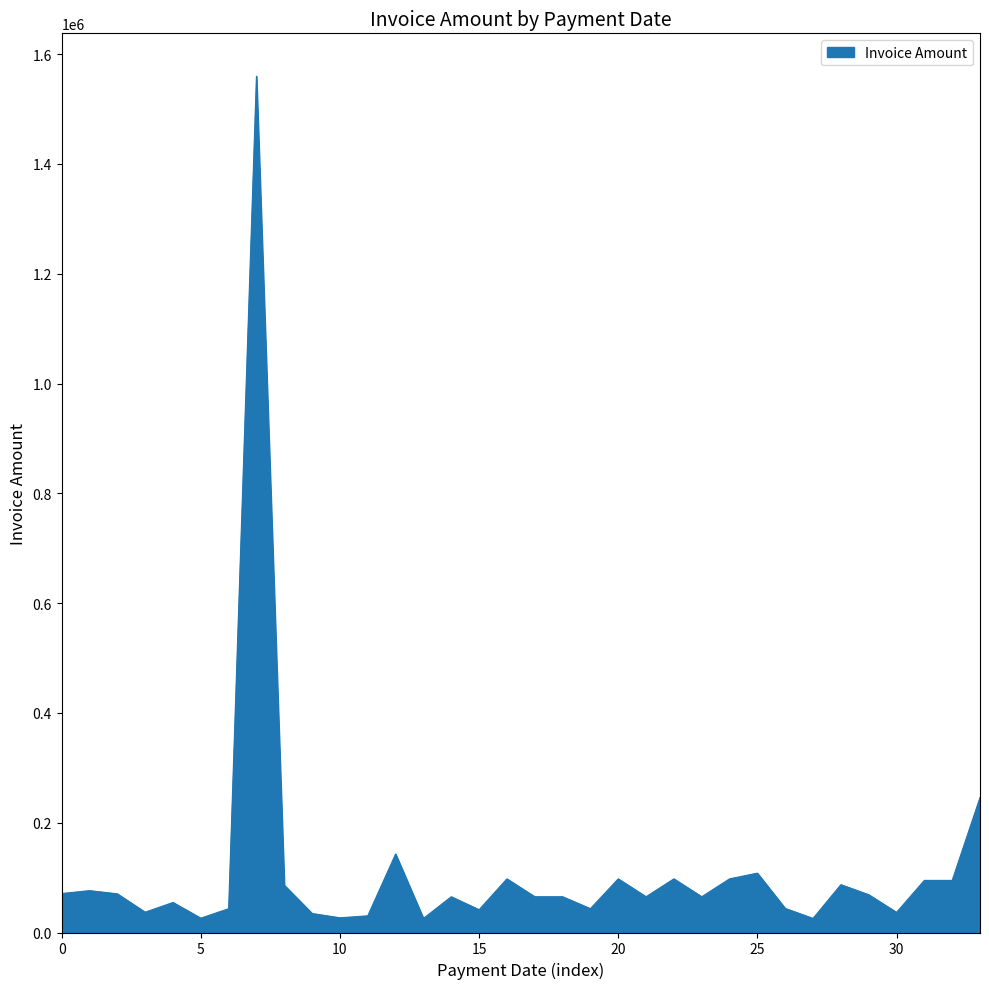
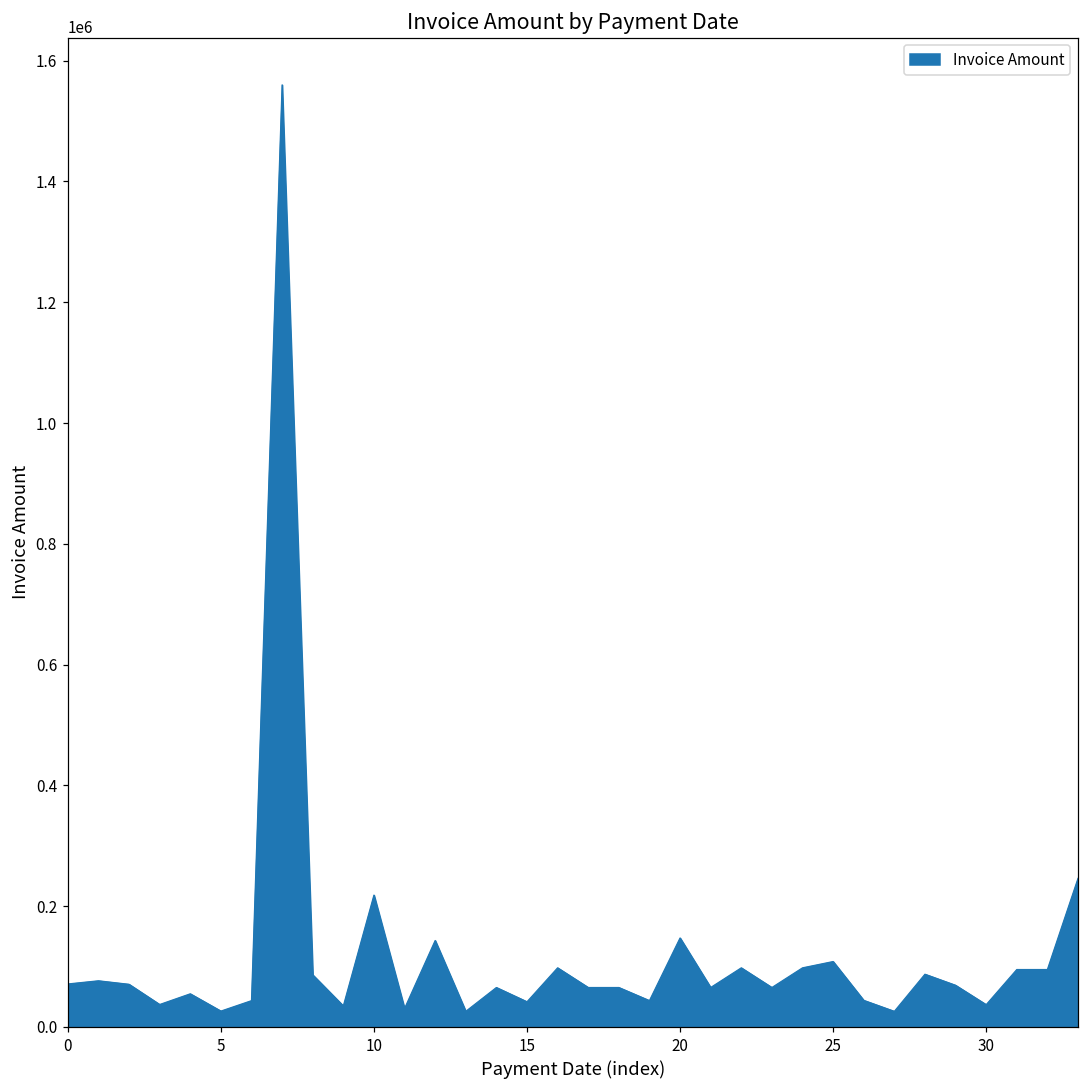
  {
    "0": 70000,
    "5": 30000,
-   "10": 30000,
+   "10": 220000,
    "15": 40000,
-   "20": 100000,
+   "20": 150000,
    "25": 110000,
    "30": 40000
  }
